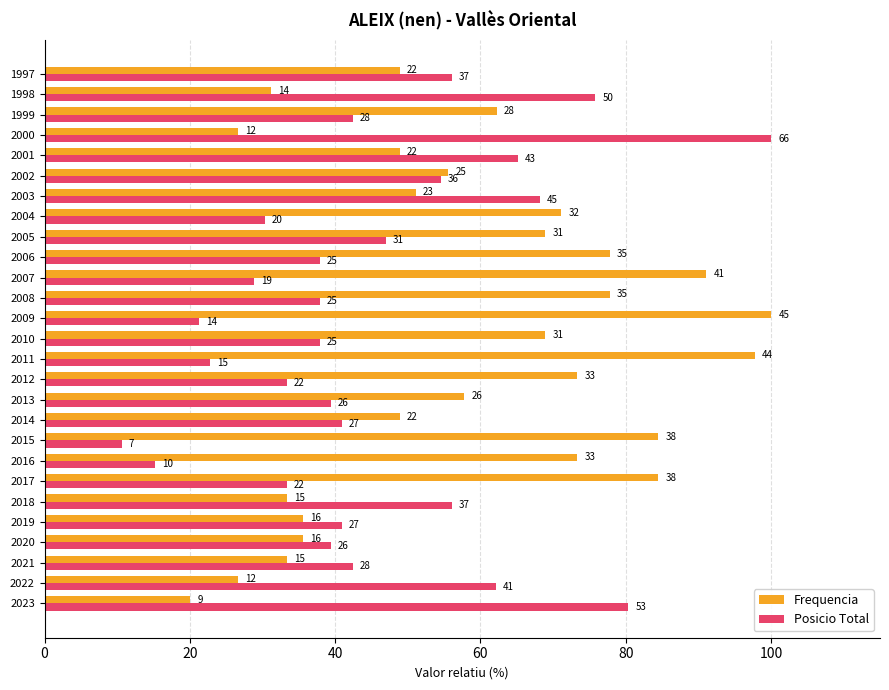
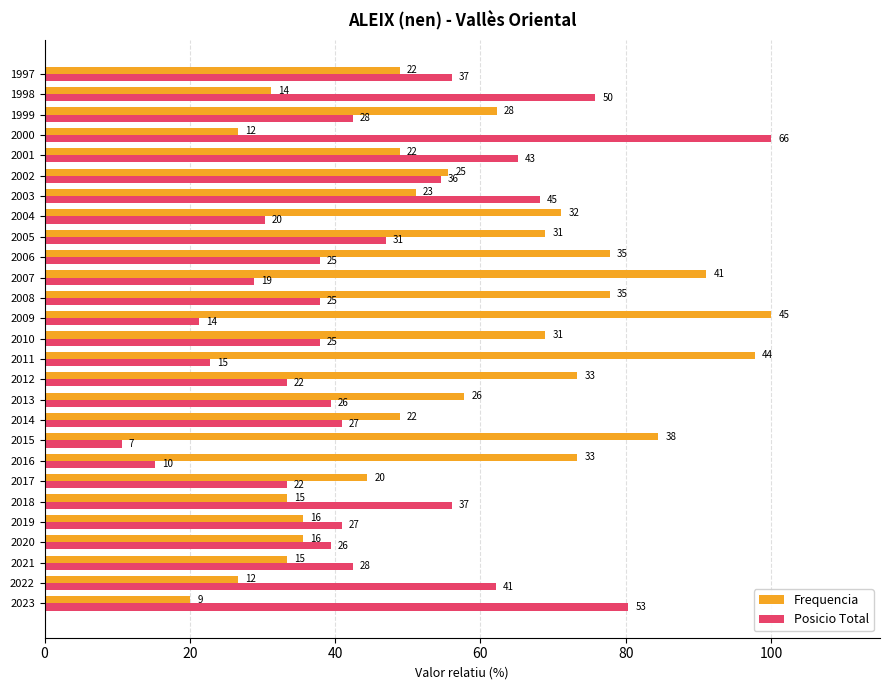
  {
    "Frequencia": {
-     "2017": 38
+     "2017": 20
    },
    "Posicio Total": {
      "2002": 55
    }
  }
